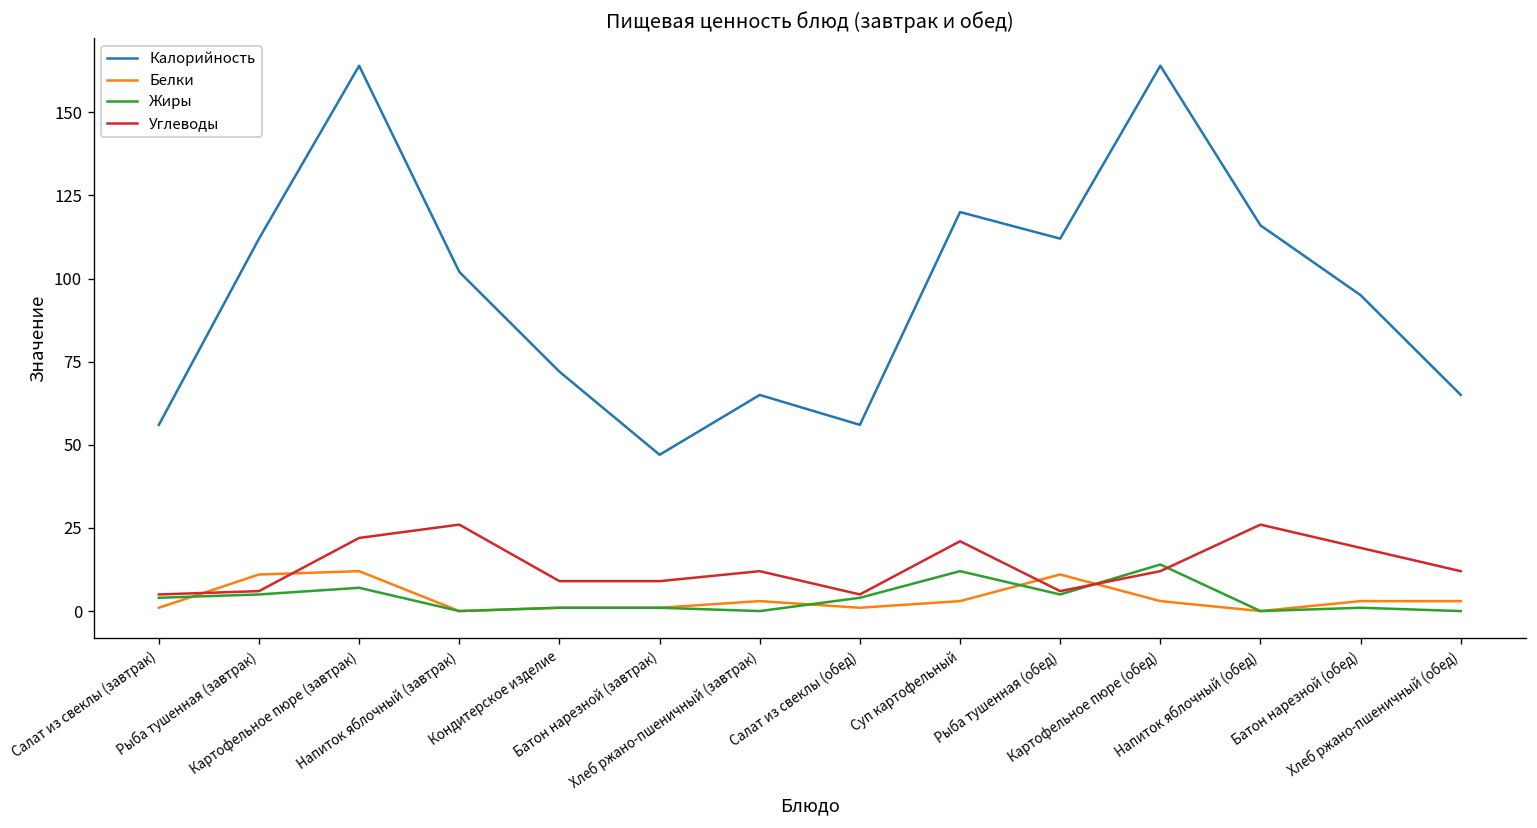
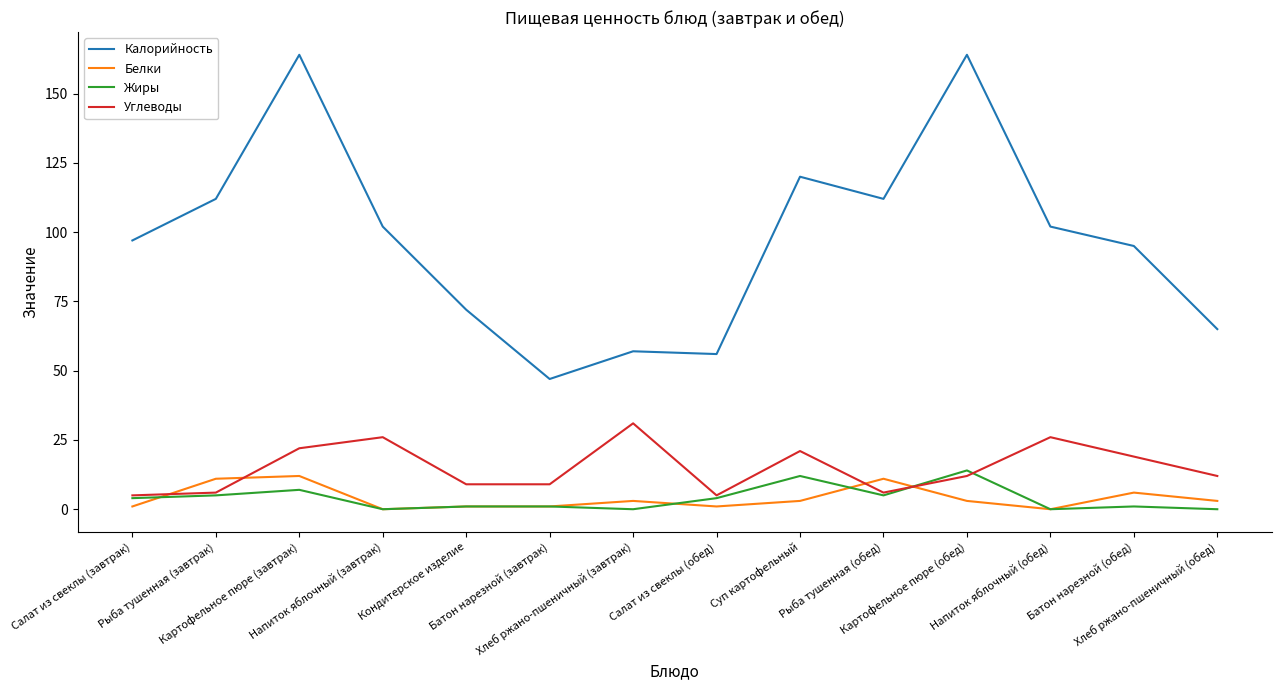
  {
    "Калорийность": {
-     "Салат из свеклы (завтрак)": 56,
+     "Салат из свеклы (завтрак)": 97,
      "Рыба тушенная (завтрак)": 112,
      "Картофельное пюре (завтрак)": 164,
      "Напиток яблочный (завтрак)": 102,
      "Кондитерское изделие": 72,
      "Батон нарезной (завтрак)": 47,
-     "Хлеб ржано-пшеничный (завтрак)": 65,
+     "Хлеб ржано-пшеничный (завтрак)": 57,
      "Салат из свеклы (обед)": 56,
      "Суп картофельный": 120,
      "Рыба тушенная (обед)": 112,
      "Картофельное пюре (обед)": 164,
-     "Напиток яблочный (обед)": 116,
+     "Напиток яблочный (обед)": 102,
      "Батон нарезной (обед)": 95,
      "Хлеб ржано-пшеничный (обед)": 65
    },
    "Белки": {
      "Салат из свеклы (завтрак)": 1,
      "Рыба тушенная (завтрак)": 11,
      "Картофельное пюре (завтрак)": 12,
      "Хлеб ржано-пшеничный (завтрак)": 3,
      "Салат из свеклы (обед)": 1,
      "Суп картофельный": 3,
      "Рыба тушенная (обед)": 11,
      "Картофельное пюре (обед)": 3,
-     "Батон нарезной (обед)": 3,
+     "Батон нарезной (обед)": 6,
      "Хлеб ржано-пшеничный (обед)": 3
    },
    "Жиры": {
      "Салат из свеклы (завтрак)": 4,
      "Рыба тушенная (завтрак)": 5,
      "Картофельное пюре (завтрак)": 7,
      "Хлеб ржано-пшеничный (завтрак)": 0,
      "Салат из свеклы (обед)": 4,
      "Суп картофельный": 12,
      "Рыба тушенная (обед)": 5,
      "Картофельное пюре (обед)": 14,
      "Батон нарезной (обед)": 1,
      "Хлеб ржано-пшеничный (обед)": 0
    },
    "Углеводы": {
      "Салат из свеклы (завтрак)": 5,
      "Рыба тушенная (завтрак)": 6,
      "Картофельное пюре (завтрак)": 22,
      "Напиток яблочный (завтрак)": 26,
      "Кондитерское изделие": 9,
      "Батон нарезной (завтрак)": 9,
-     "Хлеб ржано-пшеничный (завтрак)": 12,
+     "Хлеб ржано-пшеничный (завтрак)": 31,
      "Салат из свеклы (обед)": 5,
      "Суп картофельный": 21,
      "Рыба тушенная (обед)": 6,
      "Картофельное пюре (обед)": 12,
      "Напиток яблочный (обед)": 26,
      "Батон нарезной (обед)": 19,
      "Хлеб ржано-пшеничный (обед)": 12
    }
  }
